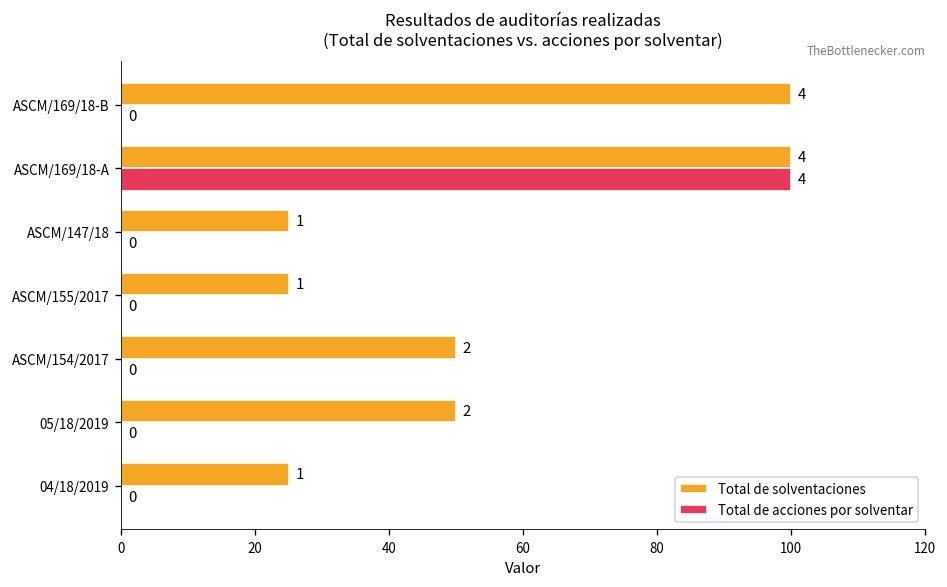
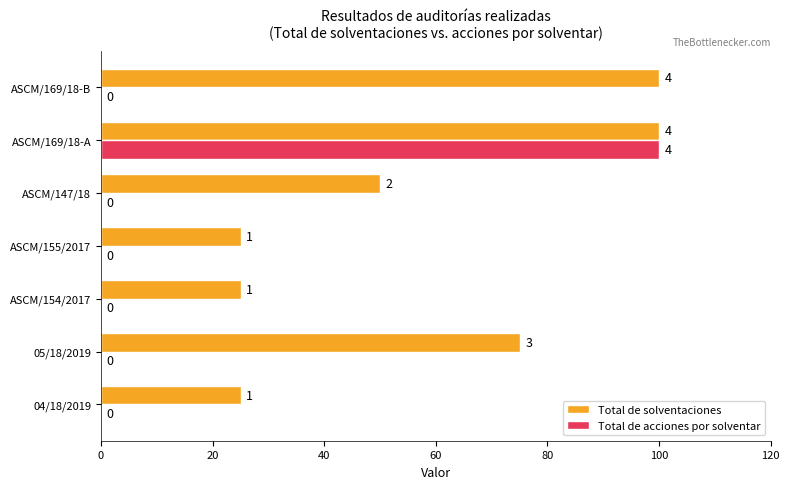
  {
    "Total de solventaciones": {
-     "ASCM/147/18": 1,
-     "ASCM/154/2017": 2,
-     "05/18/2019": 2
+     "ASCM/147/18": 2,
+     "ASCM/154/2017": 1,
+     "05/18/2019": 3
    },
    "Total de acciones por solventar": {
      "ASCM/169/18-B": 0,
      "ASCM/147/18": 0,
      "ASCM/155/2017": 0,
      "ASCM/154/2017": 0,
      "05/18/2019": 0,
      "04/18/2019": 0
    }
  }
